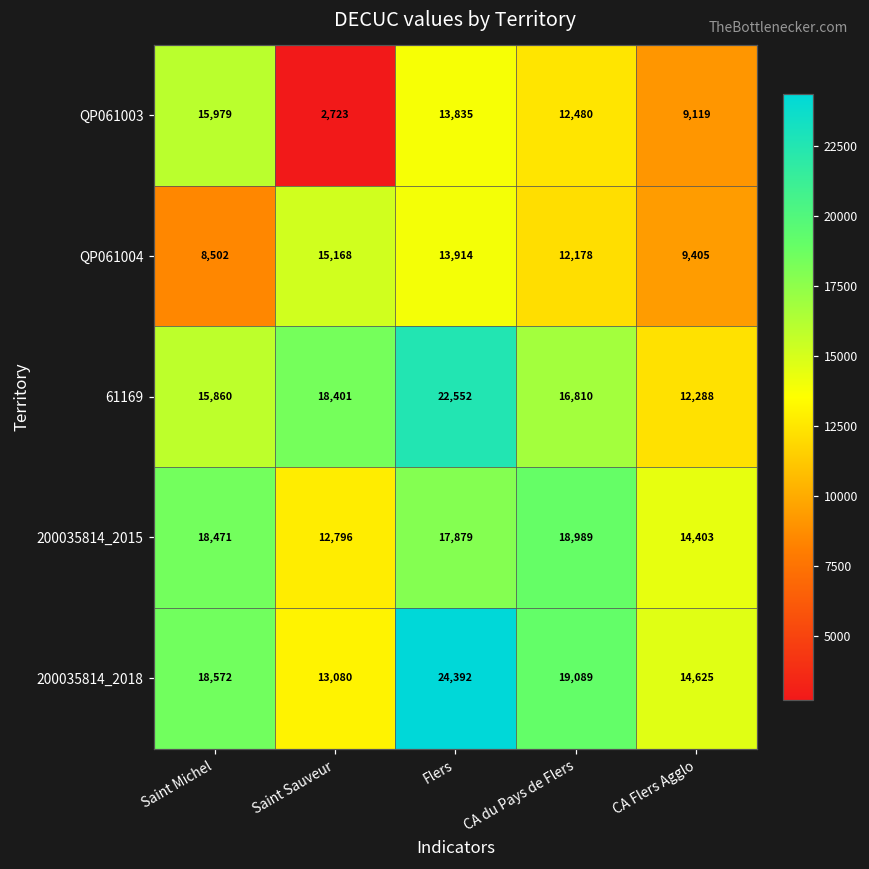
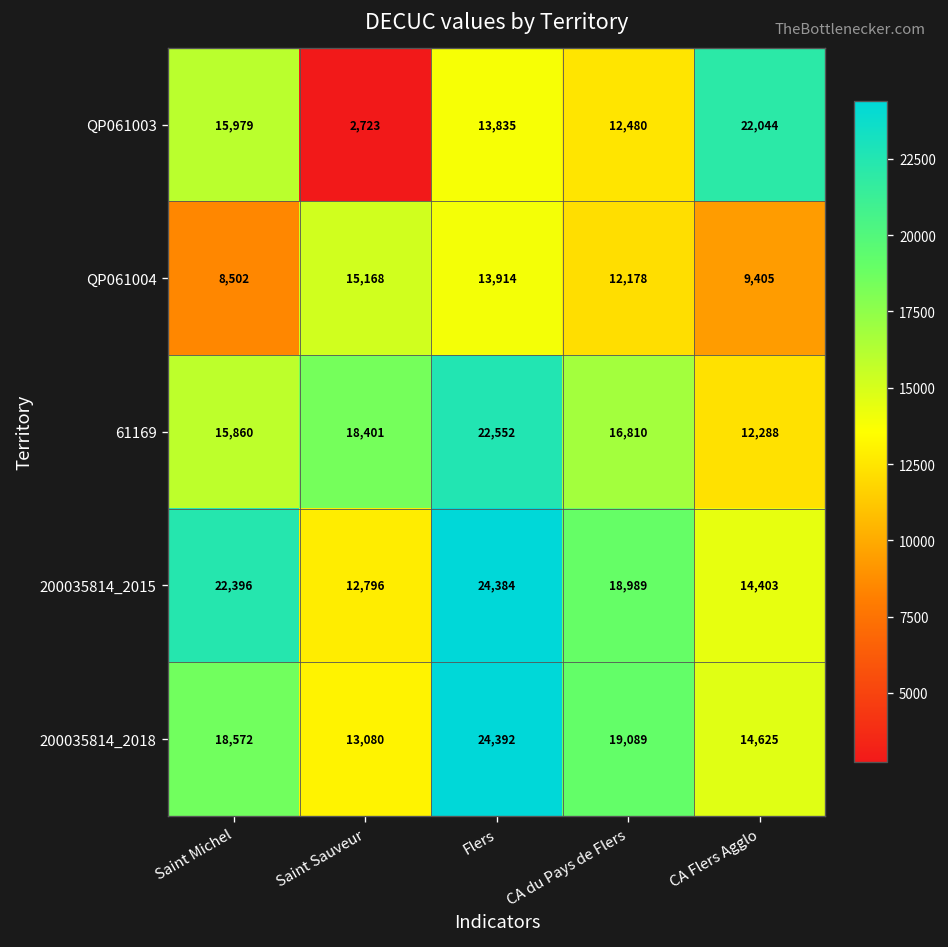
  {
    "QP061003": {
      "Saint Michel": "15,979",
      "Saint Sauveur": "2,723",
      "Flers": "13,835",
      "CA du Pays de Flers": "12,480",
-     "CA Flers Agglo": "9,119"
+     "CA Flers Agglo": "22,044"
    },
    "QP061004": {
      "Saint Michel": "8,502",
      "Saint Sauveur": "15,168",
      "Flers": "13,914",
      "CA du Pays de Flers": "12,178",
      "CA Flers Agglo": "9,405"
    },
    "61169": {
      "Saint Michel": "15,860",
      "Saint Sauveur": "18,401",
      "Flers": "22,552",
      "CA du Pays de Flers": "16,810",
      "CA Flers Agglo": "12,288"
    },
    "200035814_2015": {
-     "Saint Michel": "18,471",
+     "Saint Michel": "22,396",
      "Saint Sauveur": "12,796",
-     "Flers": "17,879",
+     "Flers": "24,384",
      "CA du Pays de Flers": "18,989",
      "CA Flers Agglo": "14,403"
    },
    "200035814_2018": {
      "Saint Michel": "18,572",
      "Saint Sauveur": "13,080",
      "Flers": "24,392",
      "CA du Pays de Flers": "19,089",
      "CA Flers Agglo": "14,625"
    }
  }
